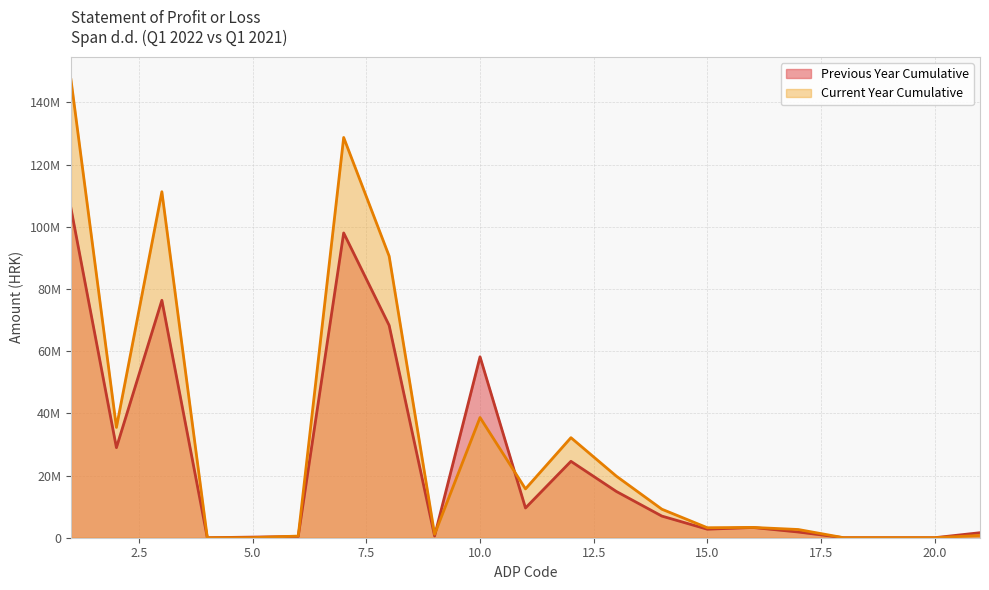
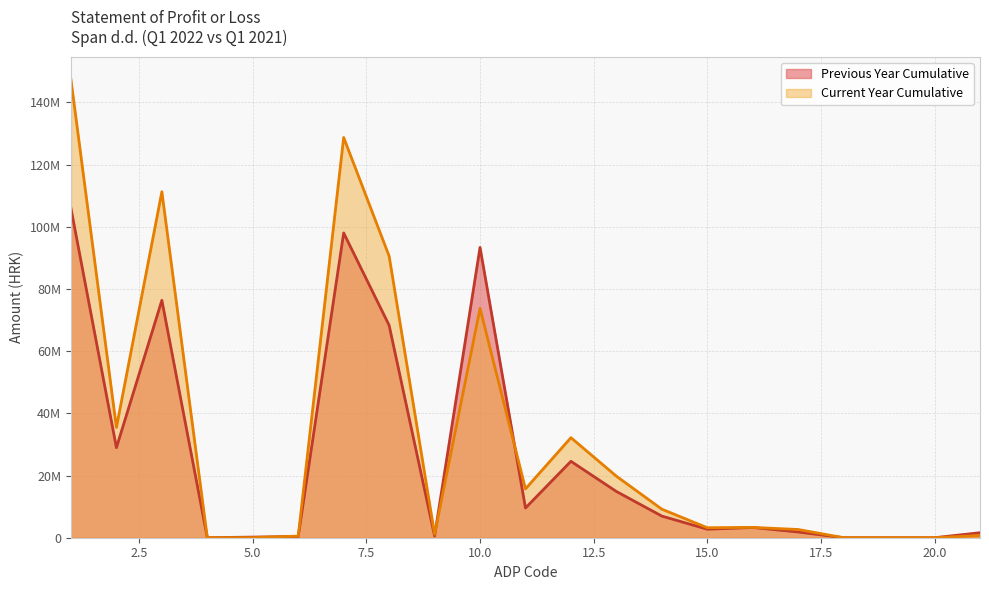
  {
    "Previous Year Cumulative": {
-     "10.0": 58000000
+     "10.0": 93000000
    },
    "Current Year Cumulative": {
-     "10.0": 39000000
+     "10.0": 74000000
    }
  }
